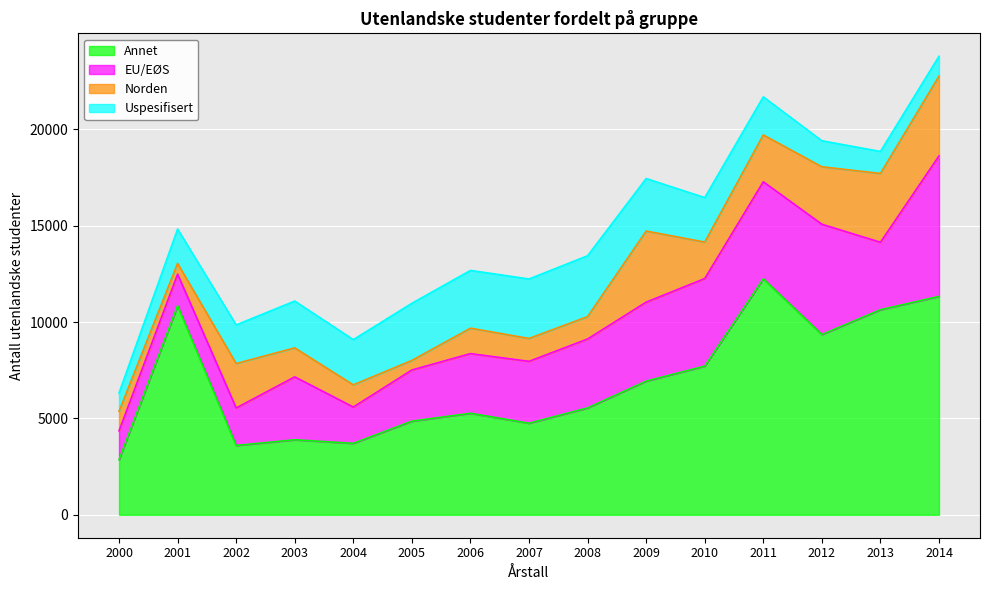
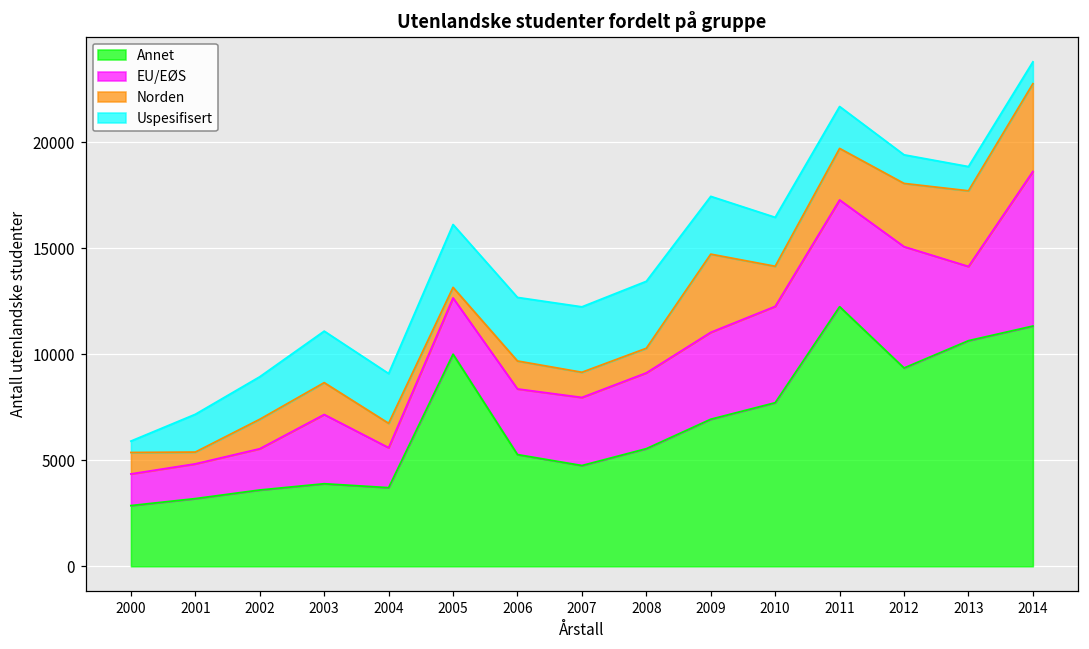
  {
    "Annet": {
      "2000": 2900,
-     "2001": 10800,
+     "2001": 3200,
      "2002": 3600,
      "2003": 3900,
      "2004": 3700,
-     "2005": 4900,
+     "2005": 10000,
      "2006": 5300,
      "2007": 4800,
      "2008": 5500,
      "2009": 6900,
      "2010": 7700,
      "2011": 12200,
      "2012": 9400,
      "2013": 10600,
      "2014": 11300
    },
    "EU/EØS": {
      "2000": 1500,
      "2001": 1600,
      "2002": 1900,
      "2003": 3300,
      "2004": 1900,
      "2005": 2700,
      "2006": 3100,
      "2007": 3200,
      "2008": 3600,
      "2009": 4100,
      "2010": 4500,
      "2011": 5000,
      "2012": 5700,
      "2013": 3500,
      "2014": 7300
    },
    "Norden": {
      "2000": 1000,
      "2001": 600,
-     "2002": 2300,
+     "2002": 1400,
      "2003": 1500,
      "2004": 1200,
      "2005": 500,
      "2006": 1300,
      "2007": 1200,
      "2008": 1200,
      "2009": 3700,
      "2010": 1900,
      "2011": 2400,
      "2012": 3000,
      "2013": 3600,
      "2014": 4100
    },
    "Uspesifisert": {
-     "2000": 1000,
+     "2000": 500,
      "2001": 1800,
      "2002": 2000,
      "2003": 2400,
      "2004": 2300,
      "2005": 3000,
      "2006": 3000,
      "2007": 3100,
      "2008": 3200,
      "2009": 2700,
      "2010": 2300,
      "2011": 2000,
      "2012": 1300,
      "2013": 1100,
      "2014": 1000
    }
  }
